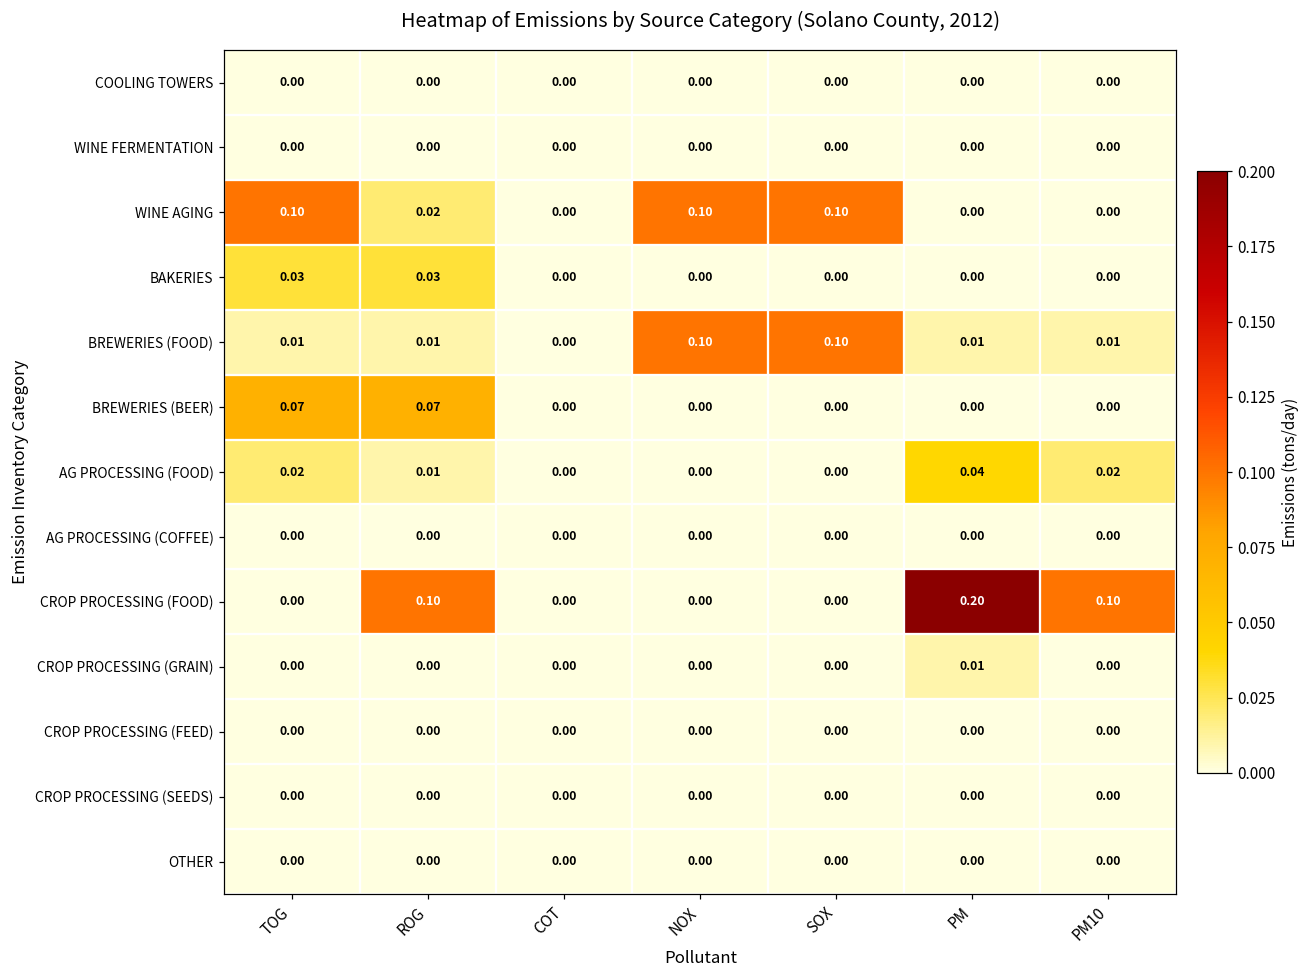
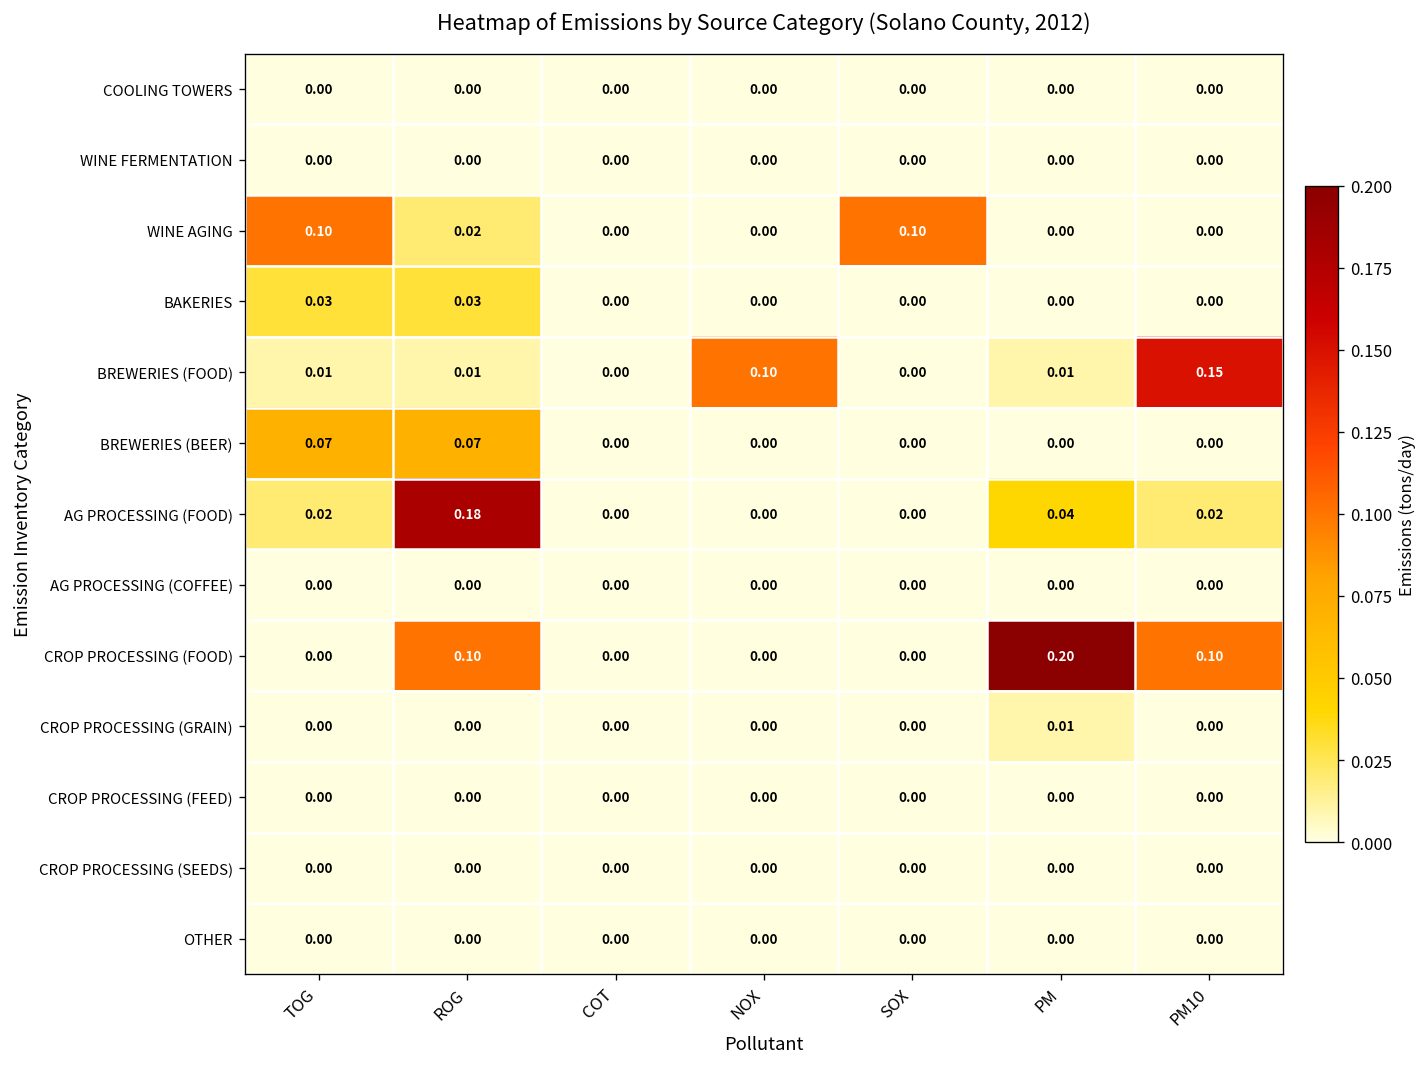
  {
    "COOLING TOWERS": {
      "TOG": 0.00,
      "ROG": 0.00,
      "COT": 0.00,
      "NOX": 0.00,
      "SOX": 0.00,
      "PM": 0.00,
      "PM10": 0.00
    },
    "WINE FERMENTATION": {
      "TOG": 0.00,
      "ROG": 0.00,
      "COT": 0.00,
      "NOX": 0.00,
      "SOX": 0.00,
      "PM": 0.00,
      "PM10": 0.00
    },
    "WINE AGING": {
      "TOG": 0.10,
      "ROG": 0.02,
      "COT": 0.00,
-     "NOX": 0.10,
+     "NOX": 0.00,
      "SOX": 0.10,
      "PM": 0.00,
      "PM10": 0.00
    },
    "BAKERIES": {
      "TOG": 0.03,
      "ROG": 0.03,
      "COT": 0.00,
      "NOX": 0.00,
      "SOX": 0.00,
      "PM": 0.00,
      "PM10": 0.00
    },
    "BREWERIES (FOOD)": {
      "TOG": 0.01,
      "ROG": 0.01,
      "COT": 0.00,
      "NOX": 0.10,
-     "SOX": 0.10,
+     "SOX": 0.00,
      "PM": 0.01,
-     "PM10": 0.01
+     "PM10": 0.15
    },
    "BREWERIES (BEER)": {
      "TOG": 0.07,
      "ROG": 0.07,
      "COT": 0.00,
      "NOX": 0.00,
      "SOX": 0.00,
      "PM": 0.00,
      "PM10": 0.00
    },
    "AG PROCESSING (FOOD)": {
      "TOG": 0.02,
-     "ROG": 0.01,
+     "ROG": 0.18,
      "COT": 0.00,
      "NOX": 0.00,
      "SOX": 0.00,
      "PM": 0.04,
      "PM10": 0.02
    },
    "AG PROCESSING (COFFEE)": {
      "TOG": 0.00,
      "ROG": 0.00,
      "COT": 0.00,
      "NOX": 0.00,
      "SOX": 0.00,
      "PM": 0.00,
      "PM10": 0.00
    },
    "CROP PROCESSING (FOOD)": {
      "TOG": 0.00,
      "ROG": 0.10,
      "COT": 0.00,
      "NOX": 0.00,
      "SOX": 0.00,
      "PM": 0.20,
      "PM10": 0.10
    },
    "CROP PROCESSING (GRAIN)": {
      "TOG": 0.00,
      "ROG": 0.00,
      "COT": 0.00,
      "NOX": 0.00,
      "SOX": 0.00,
      "PM": 0.01,
      "PM10": 0.00
    },
    "CROP PROCESSING (FEED)": {
      "TOG": 0.00,
      "ROG": 0.00,
      "COT": 0.00,
      "NOX": 0.00,
      "SOX": 0.00,
      "PM": 0.00,
      "PM10": 0.00
    },
    "CROP PROCESSING (SEEDS)": {
      "TOG": 0.00,
      "ROG": 0.00,
      "COT": 0.00,
      "NOX": 0.00,
      "SOX": 0.00,
      "PM": 0.00,
      "PM10": 0.00
    },
    "OTHER": {
      "TOG": 0.00,
      "ROG": 0.00,
      "COT": 0.00,
      "NOX": 0.00,
      "SOX": 0.00,
      "PM": 0.00,
      "PM10": 0.00
    }
  }
